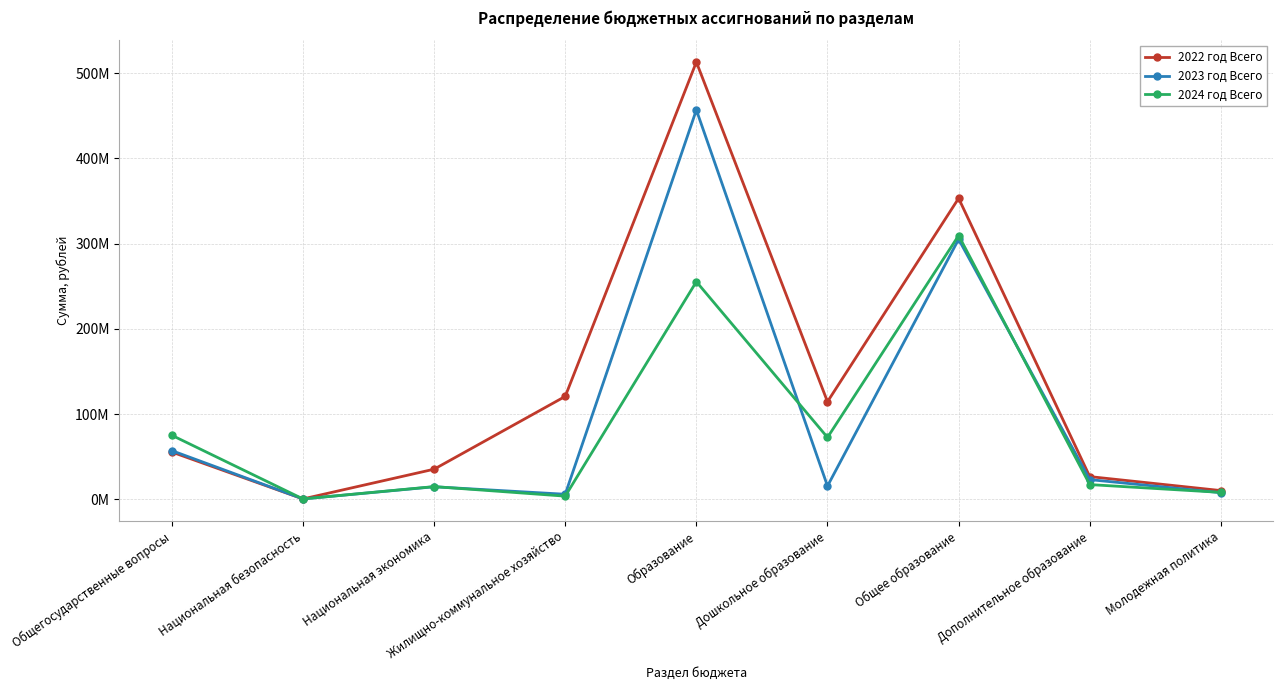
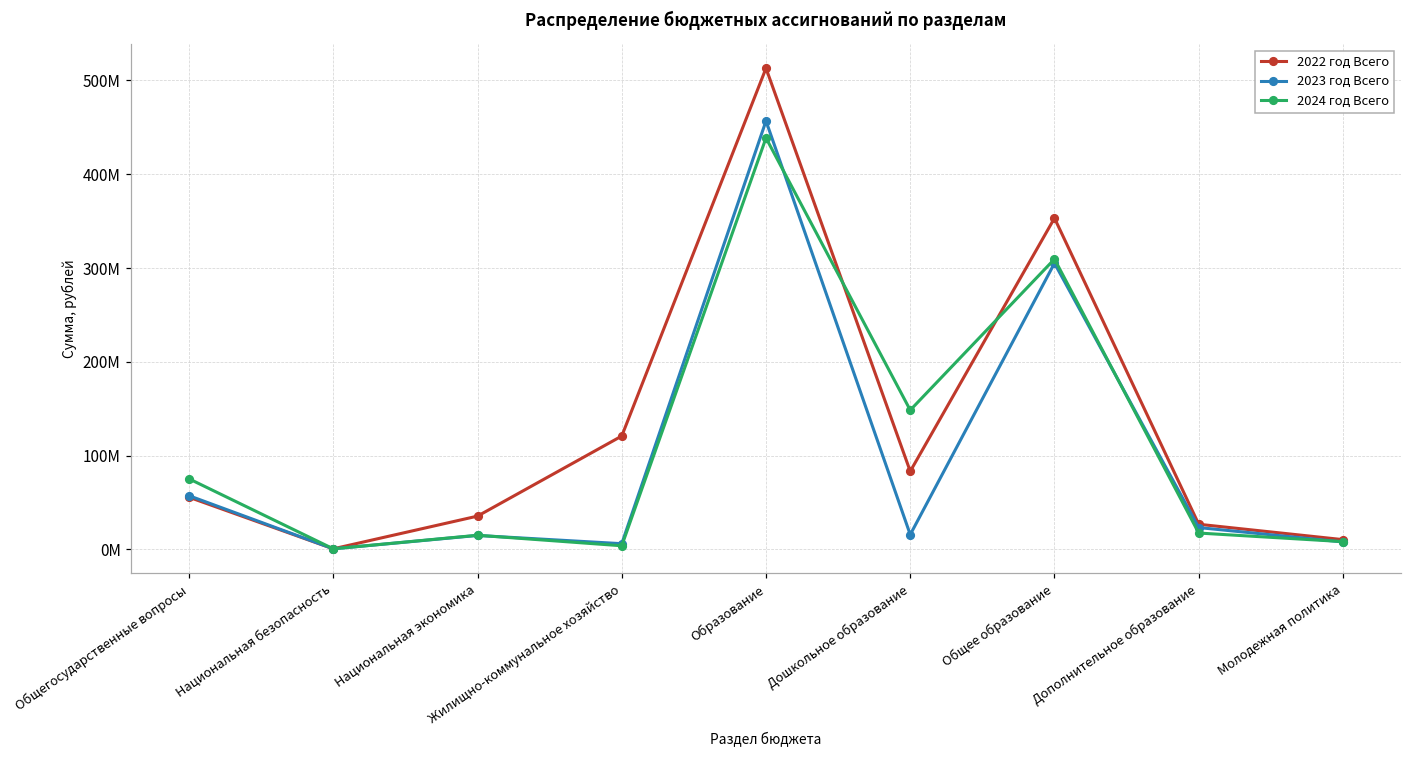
  {
    "2022 год Всего": {
      "Национальная экономика": 40000000,
      "Жилищно-коммунальное хозяйство": 120000000,
      "Образование": 510000000,
-     "Дошкольное образование": 110000000,
+     "Дошкольное образование": 80000000,
      "Общее образование": 350000000,
      "Дополнительное образование": 30000000
    },
    "2023 год Всего": {
      "Образование": 460000000,
      "Дошкольное образование": 20000000,
      "Общее образование": 310000000,
      "Дополнительное образование": 20000000
    },
    "2024 год Всего": {
      "Общегосударственные вопросы": 80000000,
-     "Образование": 260000000,
-     "Дошкольное образование": 70000000,
+     "Образование": 440000000,
+     "Дошкольное образование": 150000000,
      "Общее образование": 310000000,
      "Дополнительное образование": 20000000
    }
  }
